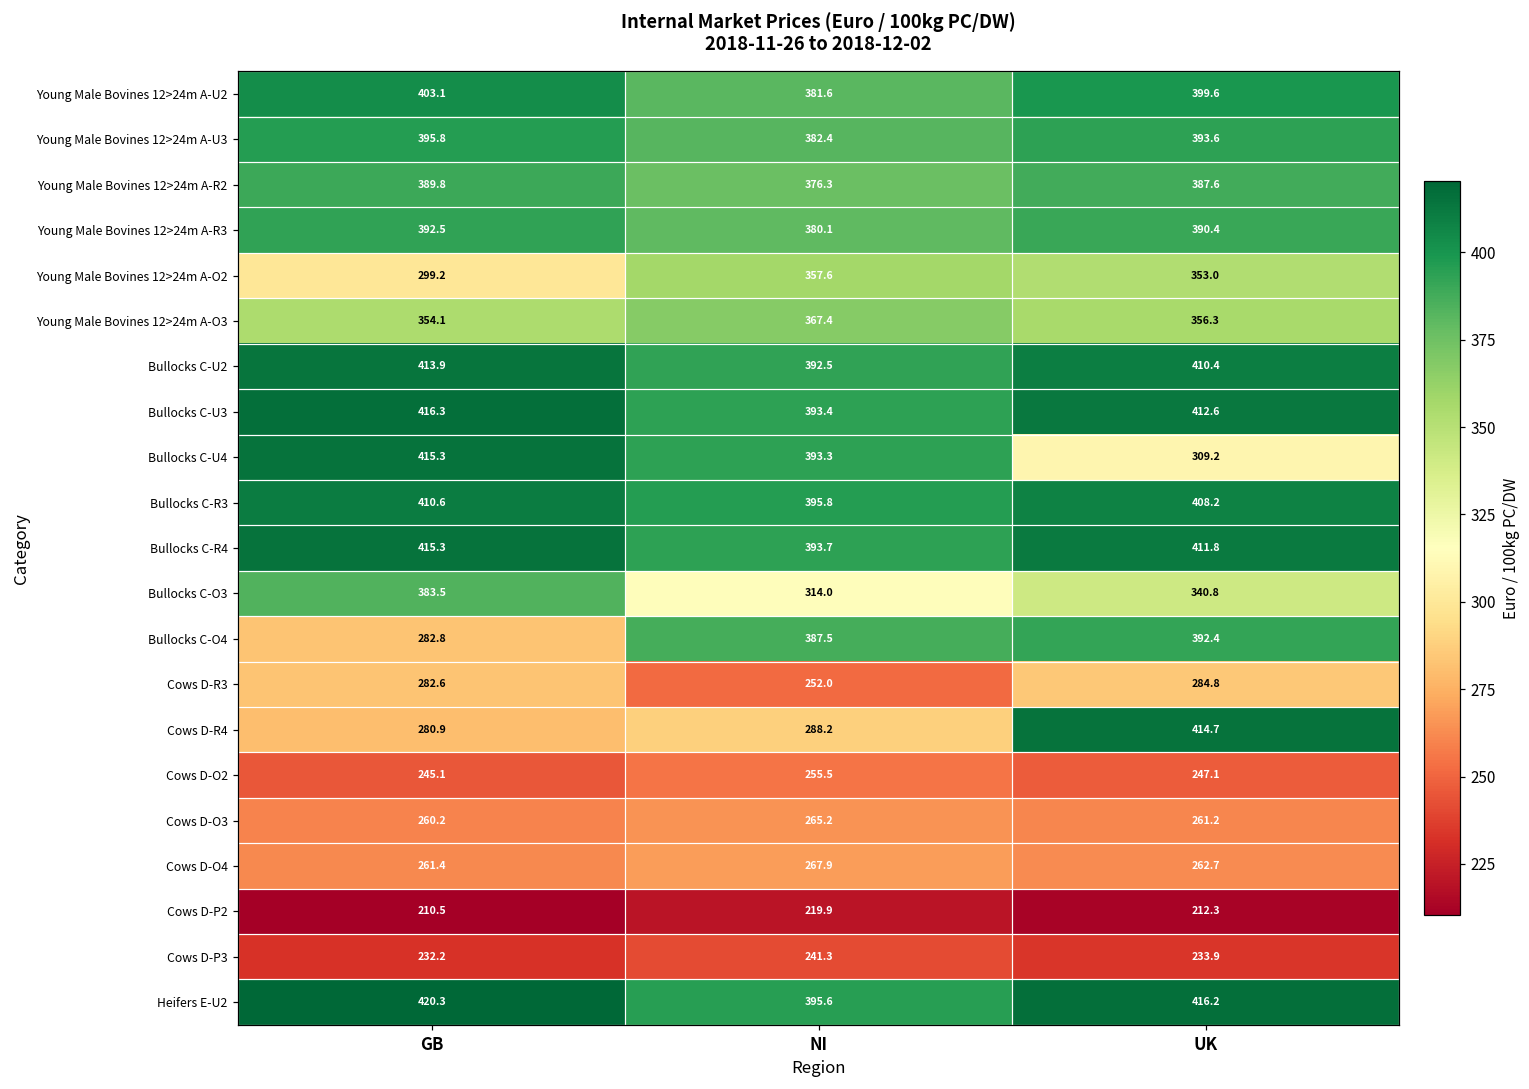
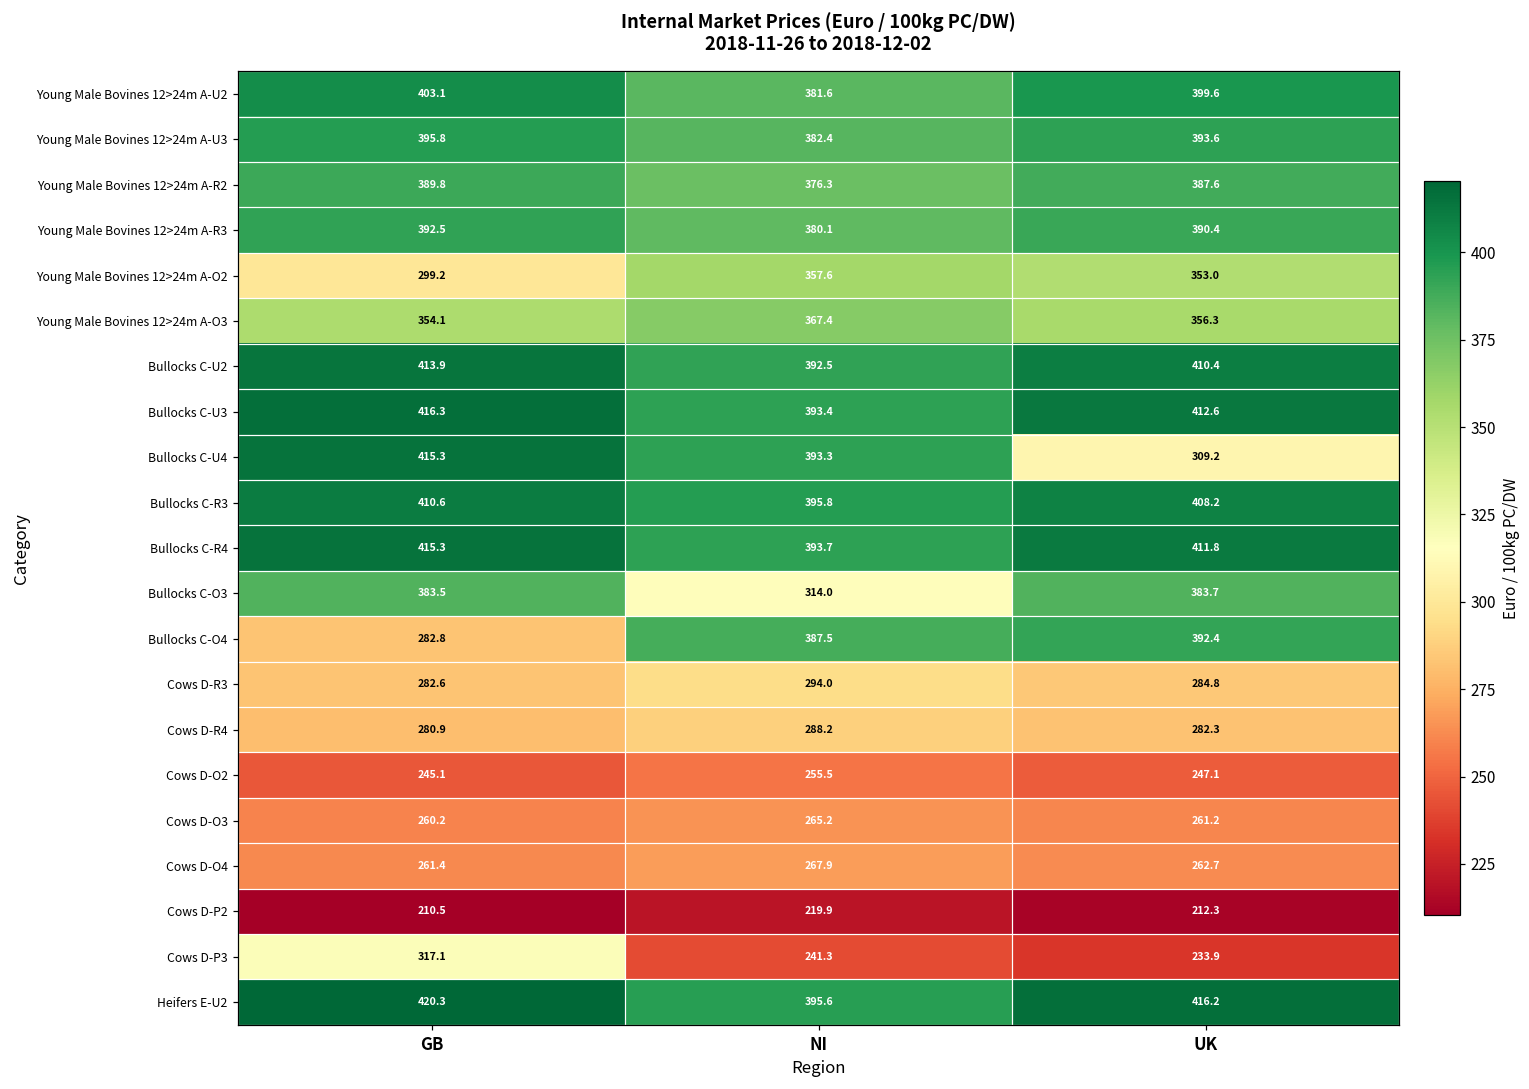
  {
    "Young Male Bovines 12>24m A-U2": {
      "GB": 403.1,
      "NI": 381.6,
      "UK": 399.6
    },
    "Young Male Bovines 12>24m A-U3": {
      "GB": 395.8,
      "NI": 382.4,
      "UK": 393.6
    },
    "Young Male Bovines 12>24m A-R2": {
      "GB": 389.8,
      "NI": 376.3,
      "UK": 387.6
    },
    "Young Male Bovines 12>24m A-R3": {
      "GB": 392.5,
      "NI": 380.1,
      "UK": 390.4
    },
    "Young Male Bovines 12>24m A-O2": {
      "GB": 299.2,
      "NI": 357.6,
      "UK": 353.0
    },
    "Young Male Bovines 12>24m A-O3": {
      "GB": 354.1,
      "NI": 367.4,
      "UK": 356.3
    },
    "Bullocks C-U2": {
      "GB": 413.9,
      "NI": 392.5,
      "UK": 410.4
    },
    "Bullocks C-U3": {
      "GB": 416.3,
      "NI": 393.4,
      "UK": 412.6
    },
    "Bullocks C-U4": {
      "GB": 415.3,
      "NI": 393.3,
      "UK": 309.2
    },
    "Bullocks C-R3": {
      "GB": 410.6,
      "NI": 395.8,
      "UK": 408.2
    },
    "Bullocks C-R4": {
      "GB": 415.3,
      "NI": 393.7,
      "UK": 411.8
    },
    "Bullocks C-O3": {
      "GB": 383.5,
      "NI": 314.0,
-     "UK": 340.8
+     "UK": 383.7
    },
    "Bullocks C-O4": {
      "GB": 282.8,
      "NI": 387.5,
      "UK": 392.4
    },
    "Cows D-R3": {
      "GB": 282.6,
-     "NI": 252.0,
+     "NI": 294.0,
      "UK": 284.8
    },
    "Cows D-R4": {
      "GB": 280.9,
      "NI": 288.2,
-     "UK": 414.7
+     "UK": 282.3
    },
    "Cows D-O2": {
      "GB": 245.1,
      "NI": 255.5,
      "UK": 247.1
    },
    "Cows D-O3": {
      "GB": 260.2,
      "NI": 265.2,
      "UK": 261.2
    },
    "Cows D-O4": {
      "GB": 261.4,
      "NI": 267.9,
      "UK": 262.7
    },
    "Cows D-P2": {
      "GB": 210.5,
      "NI": 219.9,
      "UK": 212.3
    },
    "Cows D-P3": {
-     "GB": 232.2,
+     "GB": 317.1,
      "NI": 241.3,
      "UK": 233.9
    },
    "Heifers E-U2": {
      "GB": 420.3,
      "NI": 395.6,
      "UK": 416.2
    }
  }
